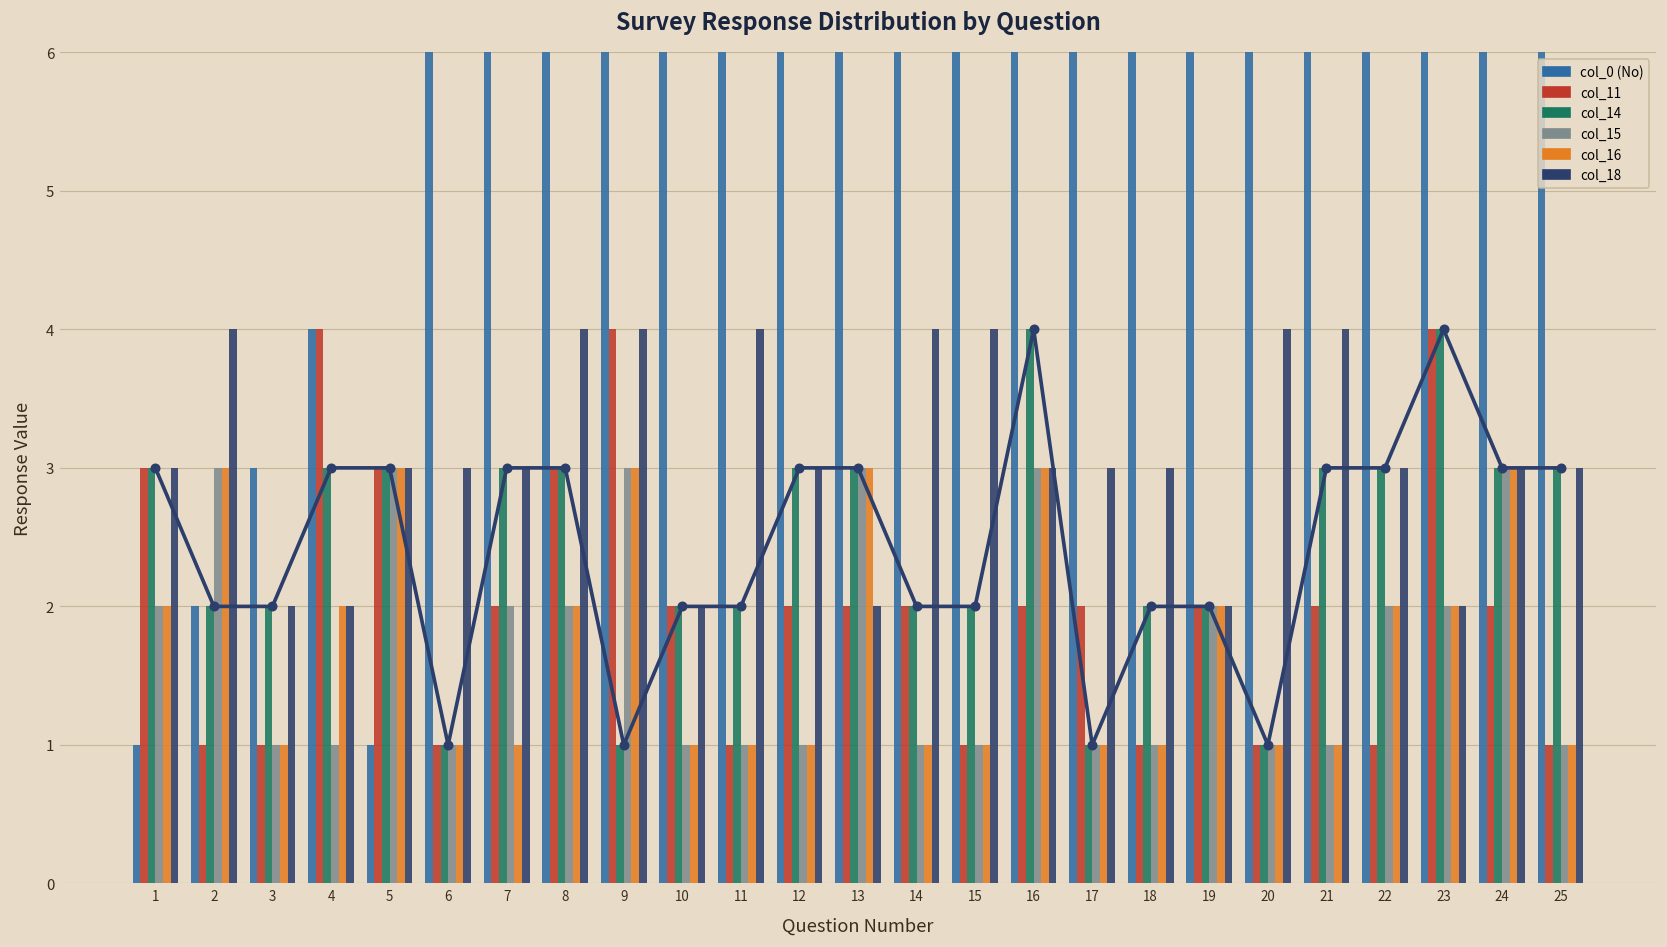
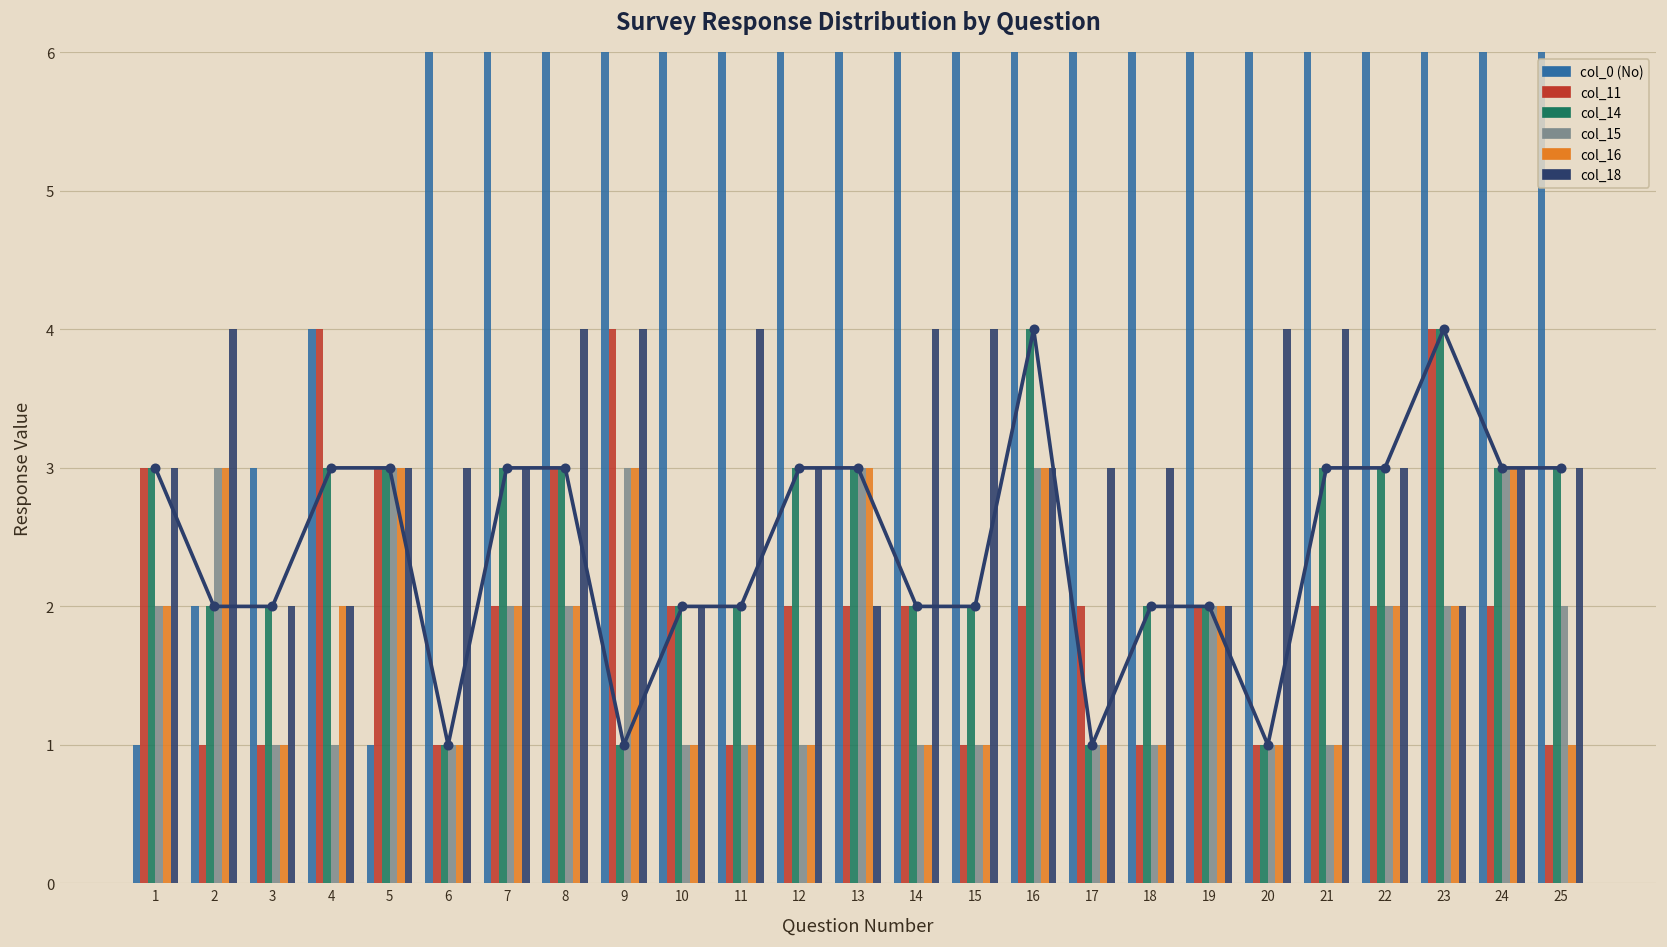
  {
    "col_0 (No)": {
      "1": 1,
      "2": 2,
      "3": 3,
      "4": 4,
      "5": 1,
      "6": 6
    },
    "col_11": {
      "1": 3,
      "2": 1,
      "3": 1,
      "4": 4,
      "5": 3,
      "6": 1,
      "7": 2,
      "8": 3,
      "9": 4,
      "10": 2,
      "11": 1,
      "12": 2,
      "13": 2,
      "14": 2,
      "15": 1,
      "16": 2,
      "17": 2,
      "18": 1,
      "19": 2,
      "20": 1,
      "21": 2,
-     "22": 1,
+     "22": 2,
      "23": 4,
      "24": 2,
      "25": 1
    },
    "col_14": {
      "1": 3,
      "2": 2,
      "3": 2,
      "4": 3,
      "5": 3,
      "6": 1,
      "7": 3,
      "8": 3,
      "9": 1,
      "10": 2,
      "11": 2,
      "12": 3,
      "13": 3,
      "14": 2,
      "15": 2,
      "16": 4,
      "17": 1,
      "18": 2,
      "19": 2,
      "20": 1,
      "21": 3,
      "22": 3,
      "23": 4,
      "24": 3,
      "25": 3
    },
    "col_15": {
      "1": 2,
      "2": 3,
      "3": 1,
      "4": 1,
      "5": 3,
      "6": 1,
      "7": 2,
      "8": 2,
      "9": 3,
      "10": 1,
      "11": 1,
      "12": 1,
      "13": 3,
      "14": 1,
      "15": 1,
      "16": 3,
      "17": 1,
      "18": 1,
      "19": 2,
      "20": 1,
      "21": 1,
      "22": 2,
      "23": 2,
      "24": 3,
-     "25": 1
+     "25": 2
    },
    "col_16": {
      "1": 2,
      "2": 3,
      "3": 1,
      "4": 2,
      "5": 3,
      "6": 1,
-     "7": 1,
+     "7": 2,
      "8": 2,
      "9": 3,
      "10": 1,
      "11": 1,
      "12": 1,
      "13": 3,
      "14": 1,
      "15": 1,
      "16": 3,
      "17": 1,
      "18": 1,
      "19": 2,
      "20": 1,
      "21": 1,
      "22": 2,
      "23": 2,
      "24": 3,
      "25": 1
    }
  }
